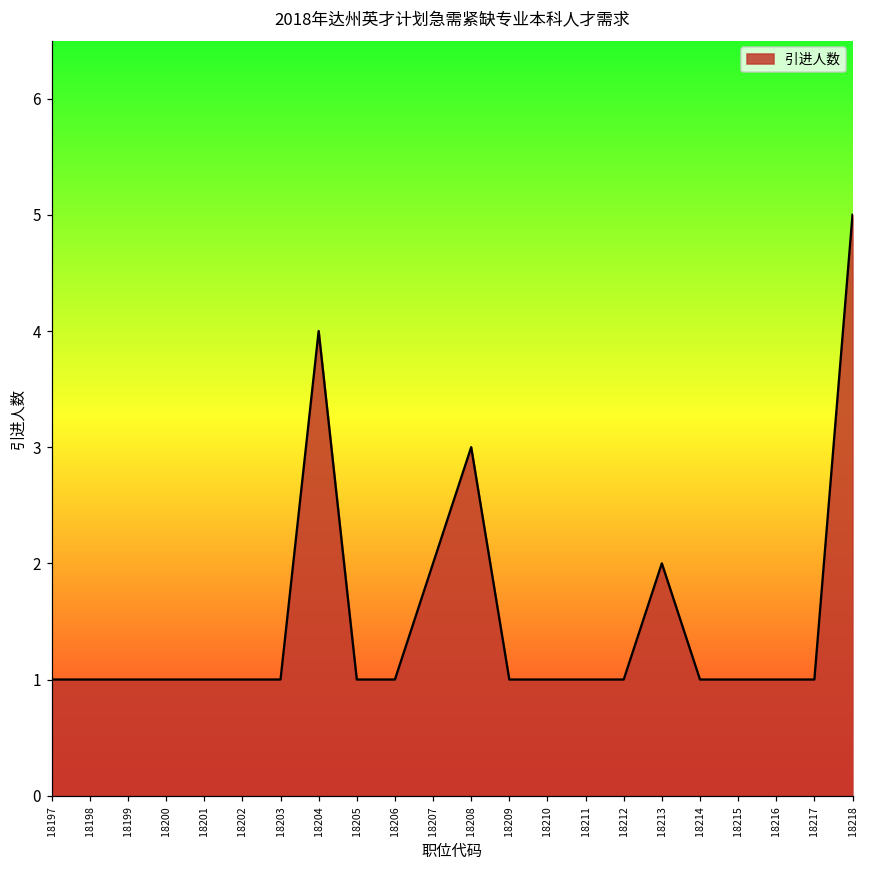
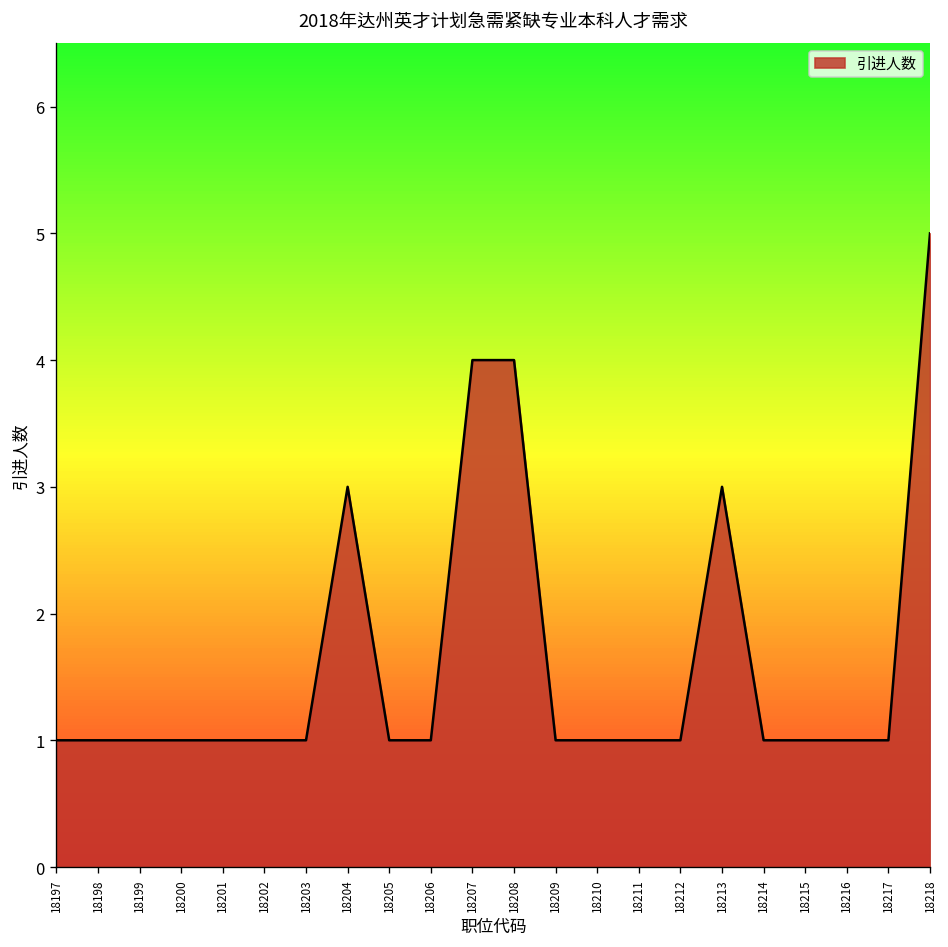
  {
    "18197": 1,
    "18198": 1,
    "18199": 1,
    "18200": 1,
    "18201": 1,
    "18202": 1,
    "18203": 1,
-   "18204": 4,
+   "18204": 3,
    "18205": 1,
    "18206": 1,
-   "18207": 2,
-   "18208": 3,
+   "18207": 4,
+   "18208": 4,
    "18209": 1,
    "18210": 1,
    "18211": 1,
    "18212": 1,
-   "18213": 2,
+   "18213": 3,
    "18214": 1,
    "18215": 1,
    "18216": 1,
    "18217": 1,
    "18218": 5
  }
